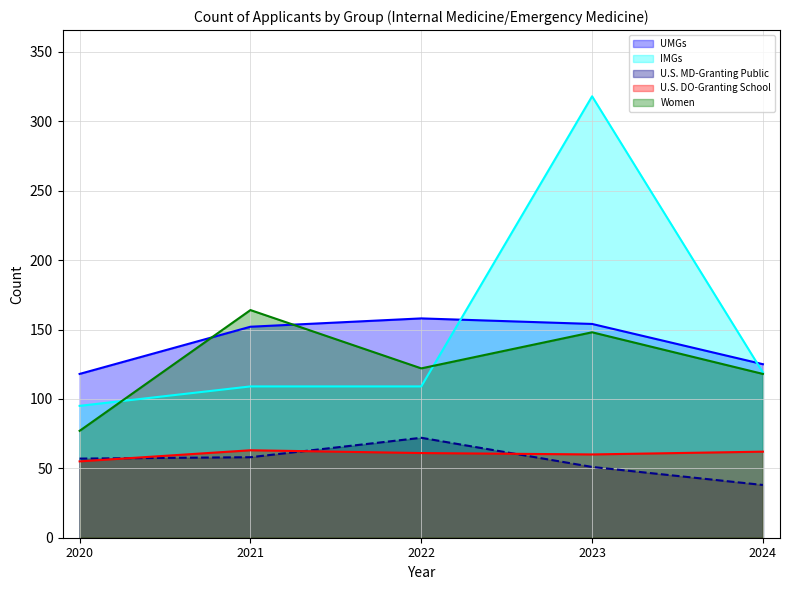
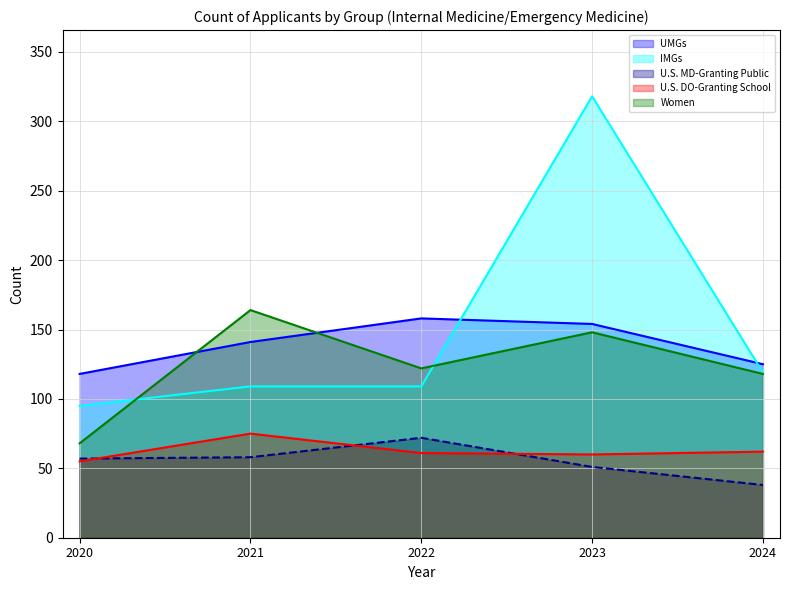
  {
    "UMGs": {
      "2020": 118,
-     "2021": 152,
+     "2021": 141,
      "2022": 158,
      "2023": 154,
      "2024": 125
    },
    "IMGs": {
      "2020": 95,
      "2021": 109,
      "2022": 109,
      "2023": 318
    },
    "U.S. MD-Granting Public": {
      "2020": 57,
      "2021": 58,
      "2022": 72,
      "2023": 51,
      "2024": 38
    },
    "U.S. DO-Granting School": {
      "2020": 55,
-     "2021": 63,
+     "2021": 75,
      "2022": 61,
      "2023": 60,
      "2024": 62
    },
    "Women": {
-     "2020": 77,
+     "2020": 68,
      "2021": 164,
      "2022": 122,
      "2023": 148
    }
  }
